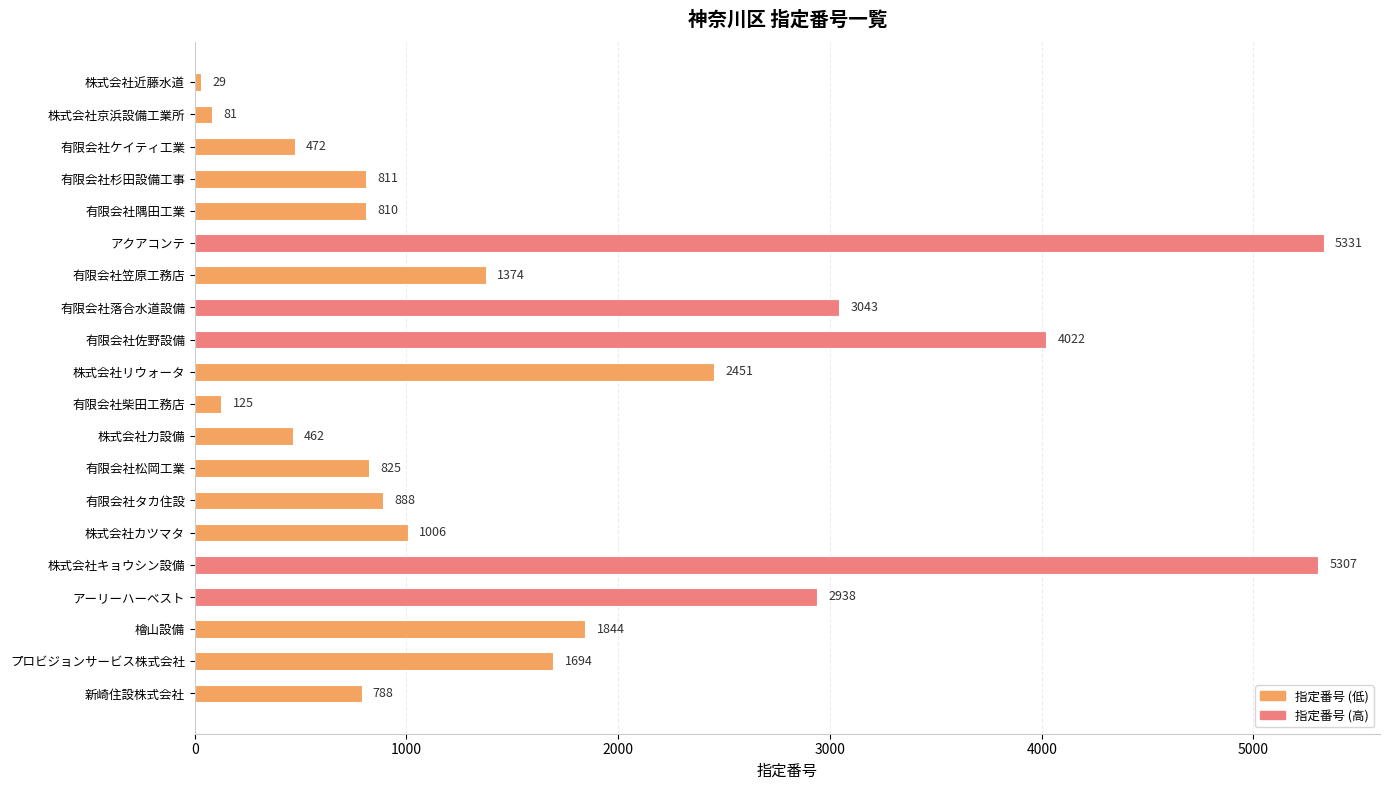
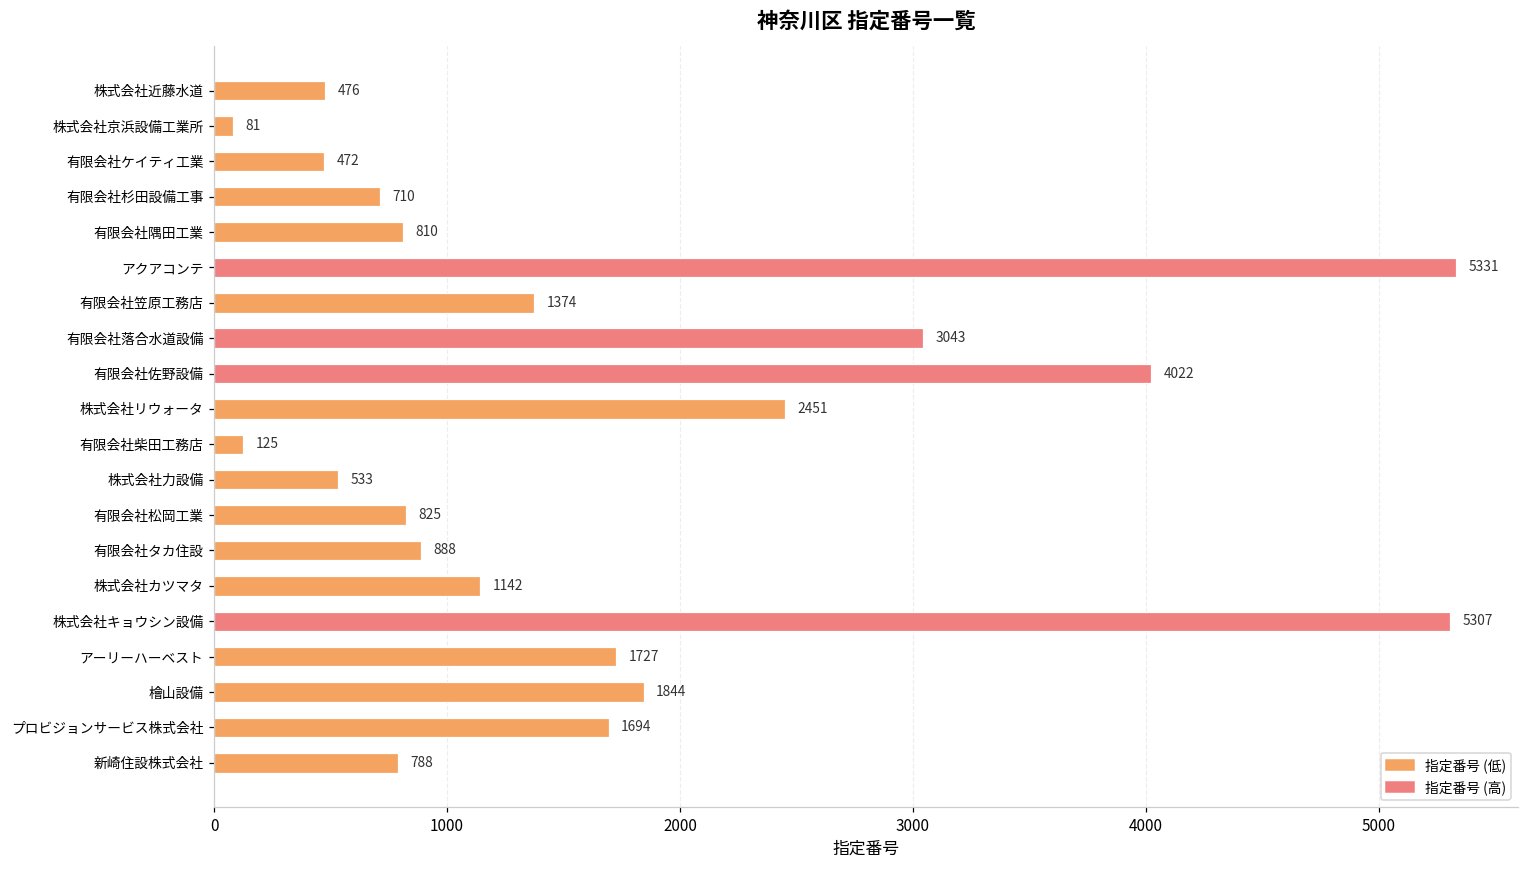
  {
-   "株式会社近藤水道": 29,
+   "株式会社近藤水道": 476,
    "株式会社京浜設備工業所": 81,
    "有限会社ケイティ工業": 472,
-   "有限会社杉田設備工事": 811,
+   "有限会社杉田設備工事": 710,
    "有限会社隅田工業": 810,
    "アクアコンテ": 5331,
    "有限会社笠原工務店": 1374,
    "有限会社落合水道設備": 3043,
    "有限会社佐野設備": 4022,
    "株式会社リウォータ": 2451,
    "有限会社柴田工務店": 125,
-   "株式会社力設備": 462,
+   "株式会社力設備": 533,
    "有限会社松岡工業": 825,
    "有限会社タカ住設": 888,
-   "株式会社カツマタ": 1006,
+   "株式会社カツマタ": 1142,
    "株式会社キョウシン設備": 5307,
-   "アーリーハーベスト": 2938,
+   "アーリーハーベスト": 1727,
    "檜山設備": 1844,
    "プロビジョンサービス株式会社": 1694,
    "新崎住設株式会社": 788
  }
